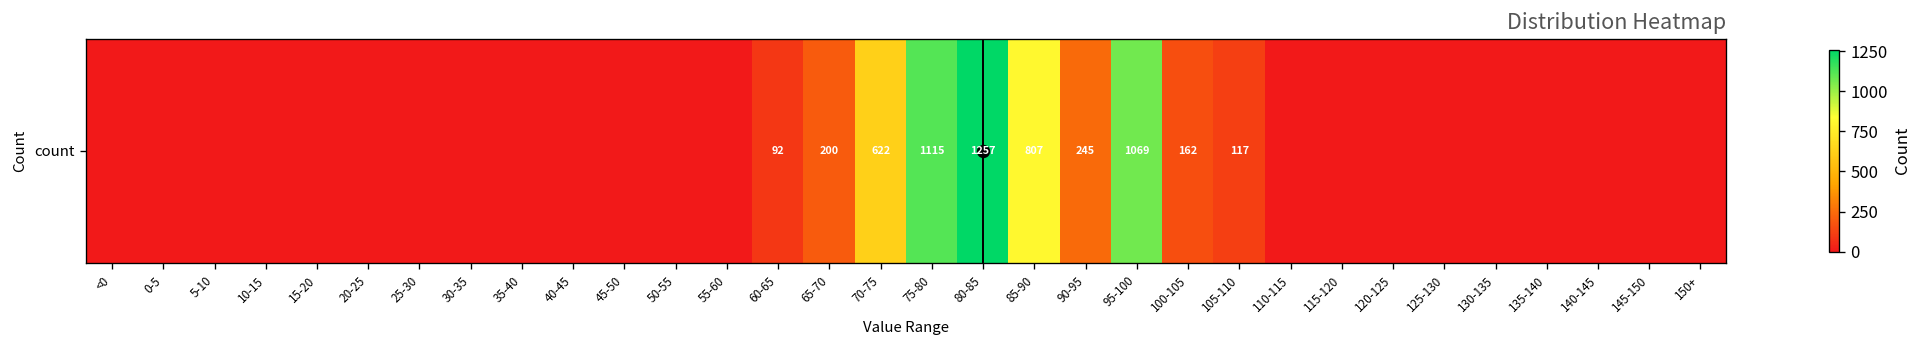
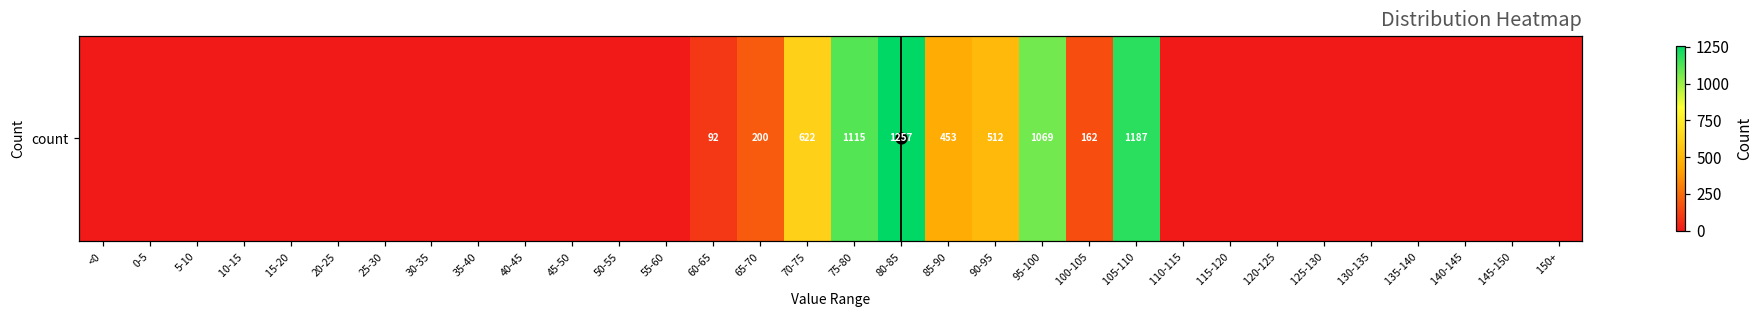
  {
    "count": {
      "60-65": 92,
      "65-70": 200,
      "70-75": 622,
      "75-80": 1115,
-     "85-90": 807,
-     "90-95": 245,
+     "85-90": 453,
+     "90-95": 512,
      "95-100": 1069,
      "100-105": 162,
-     "105-110": 117
+     "105-110": 1187
    }
  }
